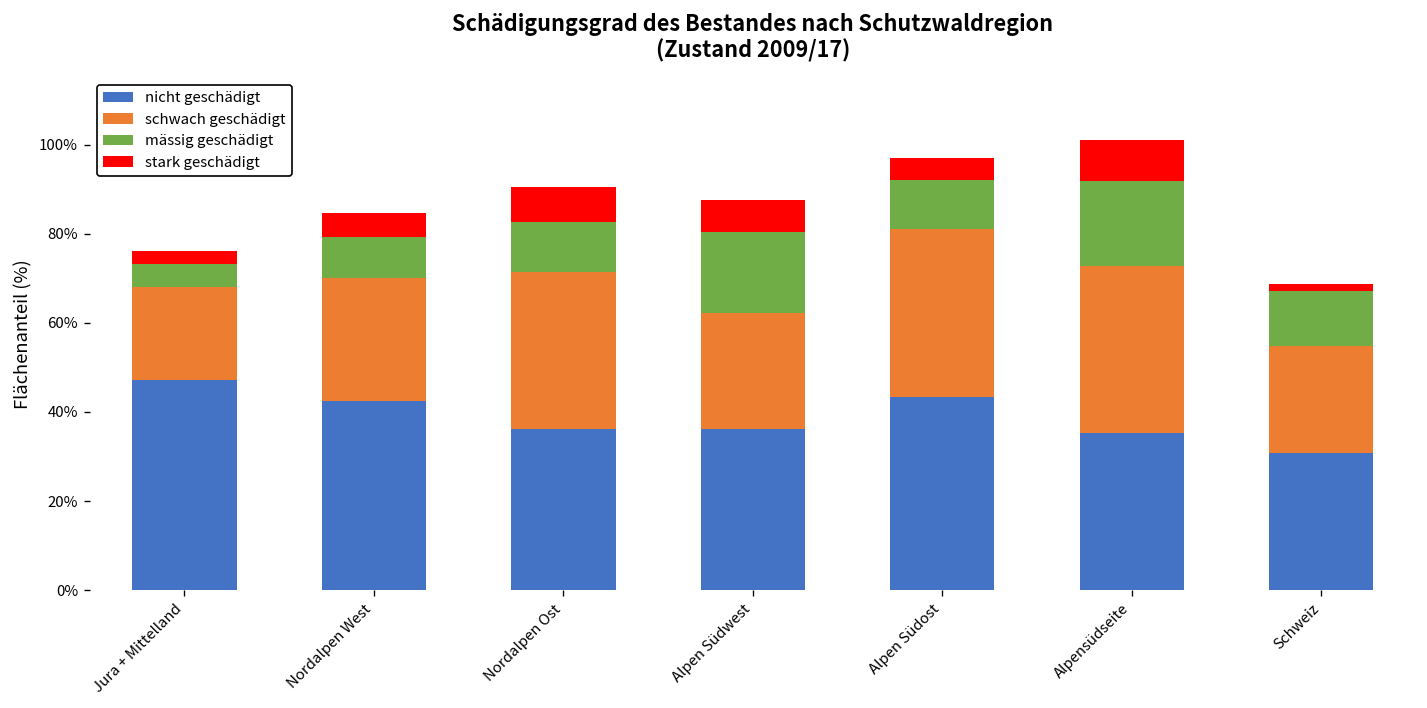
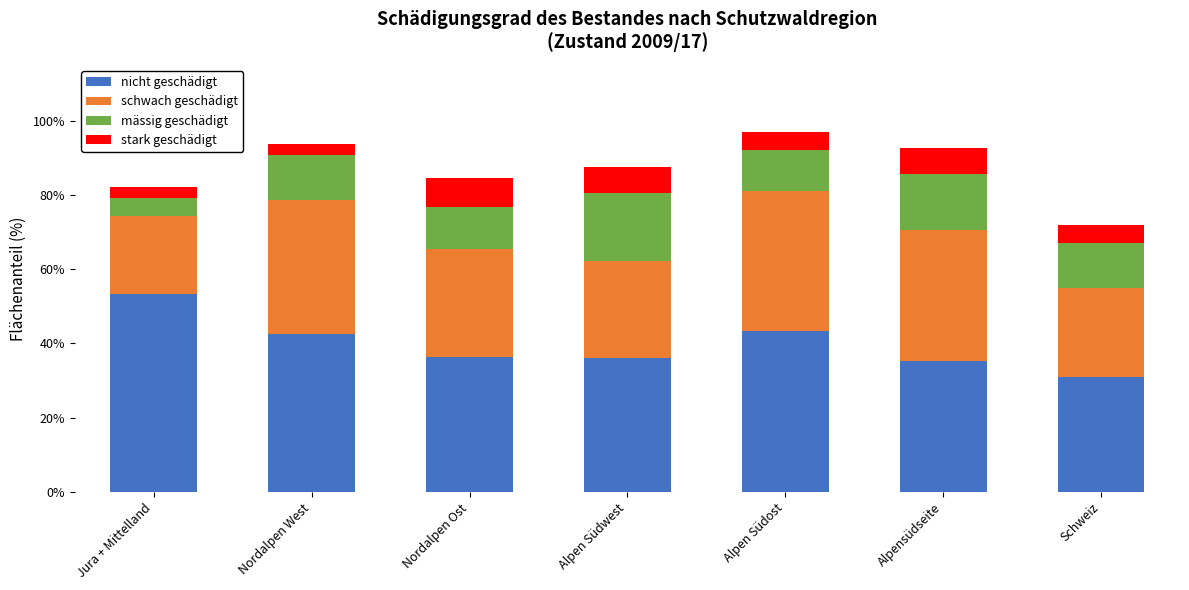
  {
    "nicht geschädigt": {
-     "Jura + Mittelland": "47%",
+     "Jura + Mittelland": "53%",
      "Nordalpen West": "42%",
      "Nordalpen Ost": "36%",
      "Alpen Südwest": "36%",
      "Alpen Südost": "43%",
      "Alpensüdseite": "35%",
      "Schweiz": "31%"
    },
    "schwach geschädigt": {
      "Jura + Mittelland": "21%",
-     "Nordalpen West": "28%",
-     "Nordalpen Ost": "35%",
+     "Nordalpen West": "36%",
+     "Nordalpen Ost": "29%",
      "Alpen Südwest": "26%",
      "Alpen Südost": "38%",
-     "Alpensüdseite": "38%",
+     "Alpensüdseite": "35%",
      "Schweiz": "24%"
    },
    "mässig geschädigt": {
      "Jura + Mittelland": "5%",
-     "Nordalpen West": "9%",
+     "Nordalpen West": "12%",
      "Nordalpen Ost": "11%",
      "Alpen Südwest": "18%",
      "Alpen Südost": "11%",
-     "Alpensüdseite": "19%",
+     "Alpensüdseite": "15%",
      "Schweiz": "12%"
    },
    "stark geschädigt": {
      "Jura + Mittelland": "3%",
-     "Nordalpen West": "5%",
+     "Nordalpen West": "3%",
      "Nordalpen Ost": "8%",
      "Alpen Südwest": "7%",
      "Alpen Südost": "5%",
-     "Alpensüdseite": "9%",
-     "Schweiz": "2%"
+     "Alpensüdseite": "7%",
+     "Schweiz": "5%"
    }
  }
